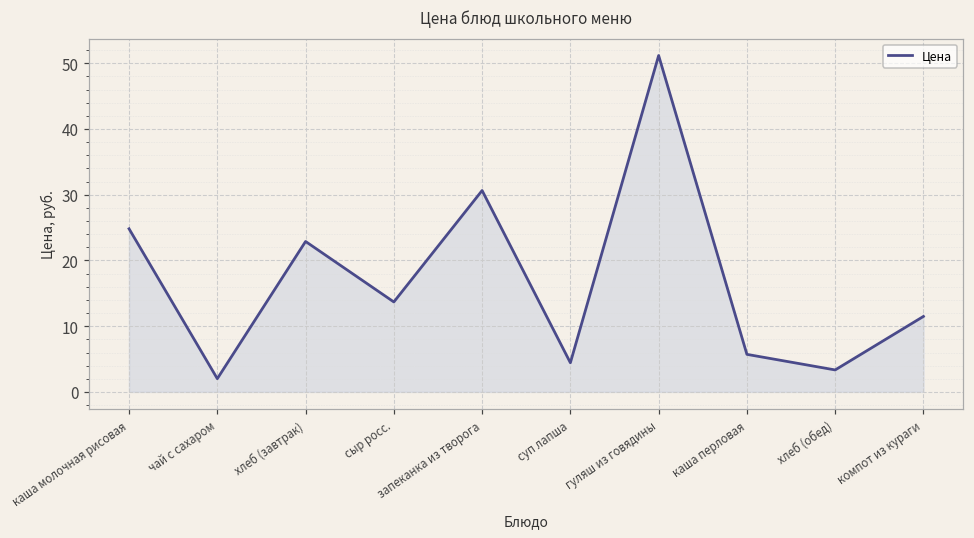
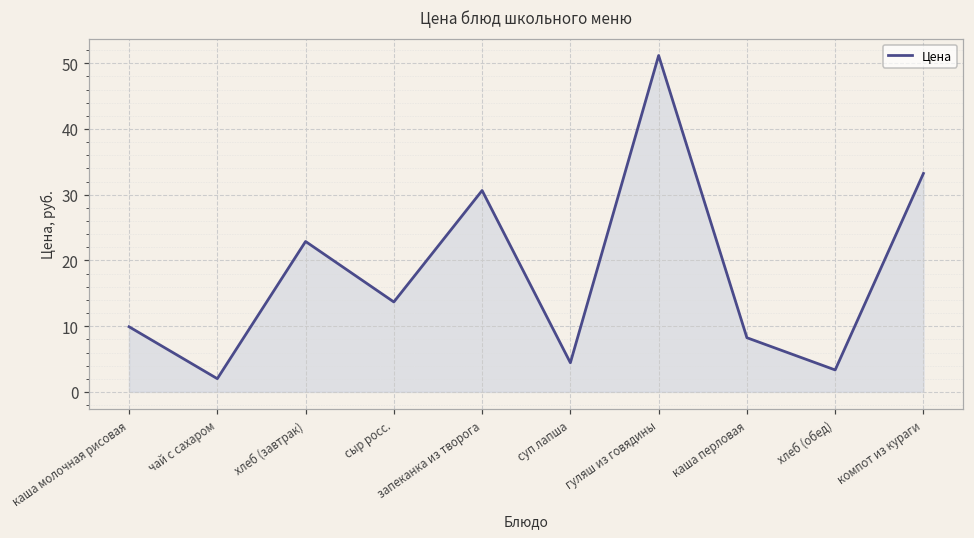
  {
-   "каша молочная рисовая": 25,
+   "каша молочная рисовая": 10,
    "чай с сахаром": 2,
    "хлеб (завтрак)": 23,
    "сыр росс.": 14,
    "запеканка из творога": 31,
    "суп лапша": 4,
    "гуляш из говядины": 51,
-   "каша перловая": 6,
+   "каша перловая": 8,
    "хлеб (обед)": 3,
-   "компот из кураги": 11
+   "компот из кураги": 33
  }
